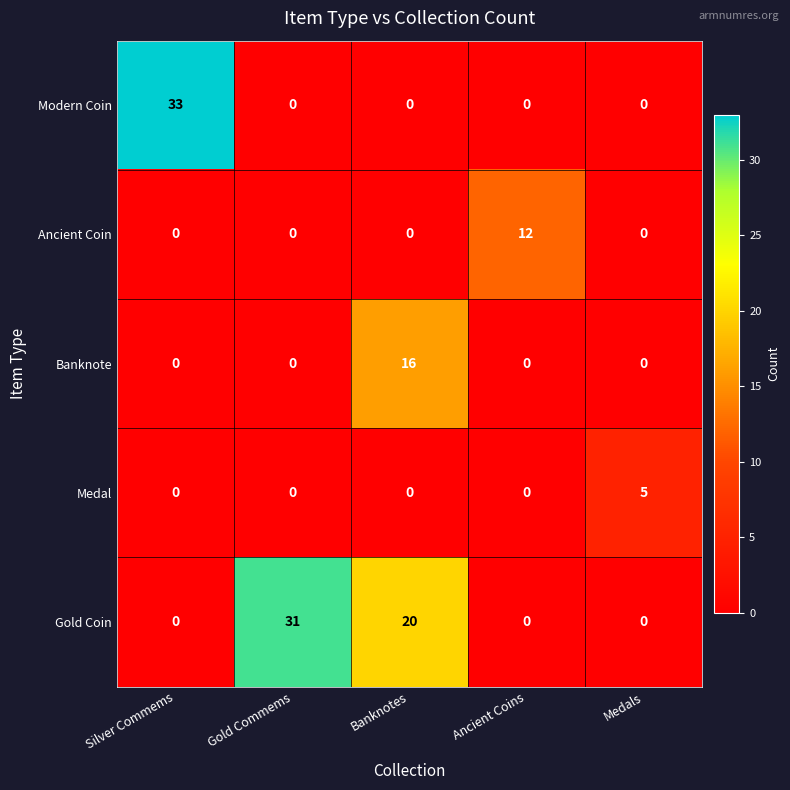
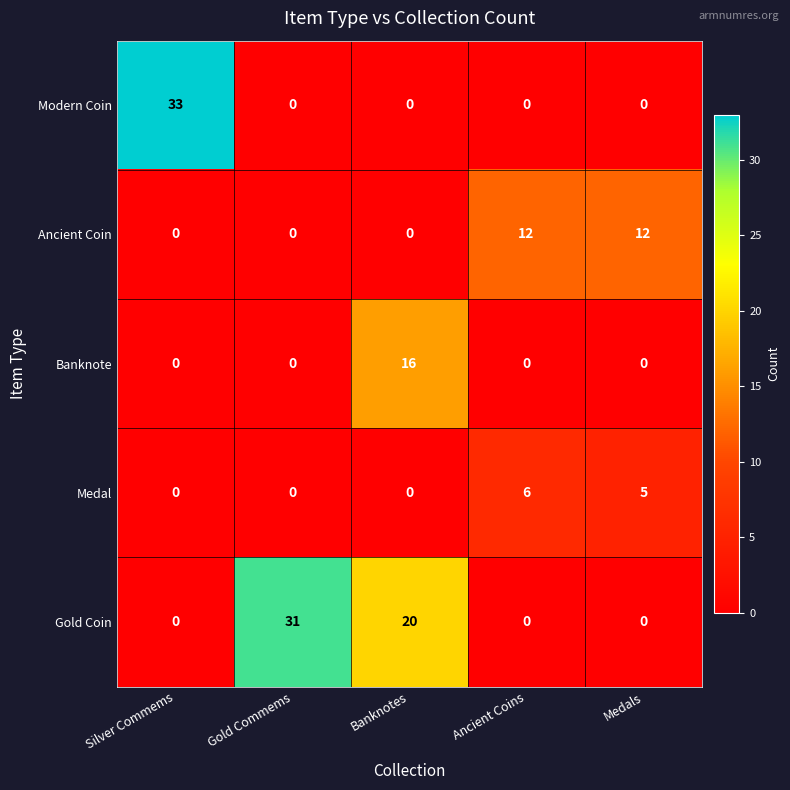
  {
    "Modern Coin": {
      "Silver Commems": 33,
      "Gold Commems": 0,
      "Banknotes": 0,
      "Ancient Coins": 0,
      "Medals": 0
    },
    "Ancient Coin": {
      "Silver Commems": 0,
      "Gold Commems": 0,
      "Banknotes": 0,
      "Ancient Coins": 12,
-     "Medals": 0
+     "Medals": 12
    },
    "Banknote": {
      "Silver Commems": 0,
      "Gold Commems": 0,
      "Banknotes": 16,
      "Ancient Coins": 0,
      "Medals": 0
    },
    "Medal": {
      "Silver Commems": 0,
      "Gold Commems": 0,
      "Banknotes": 0,
-     "Ancient Coins": 0,
+     "Ancient Coins": 6,
      "Medals": 5
    },
    "Gold Coin": {
      "Silver Commems": 0,
      "Gold Commems": 31,
      "Banknotes": 20,
      "Ancient Coins": 0,
      "Medals": 0
    }
  }
